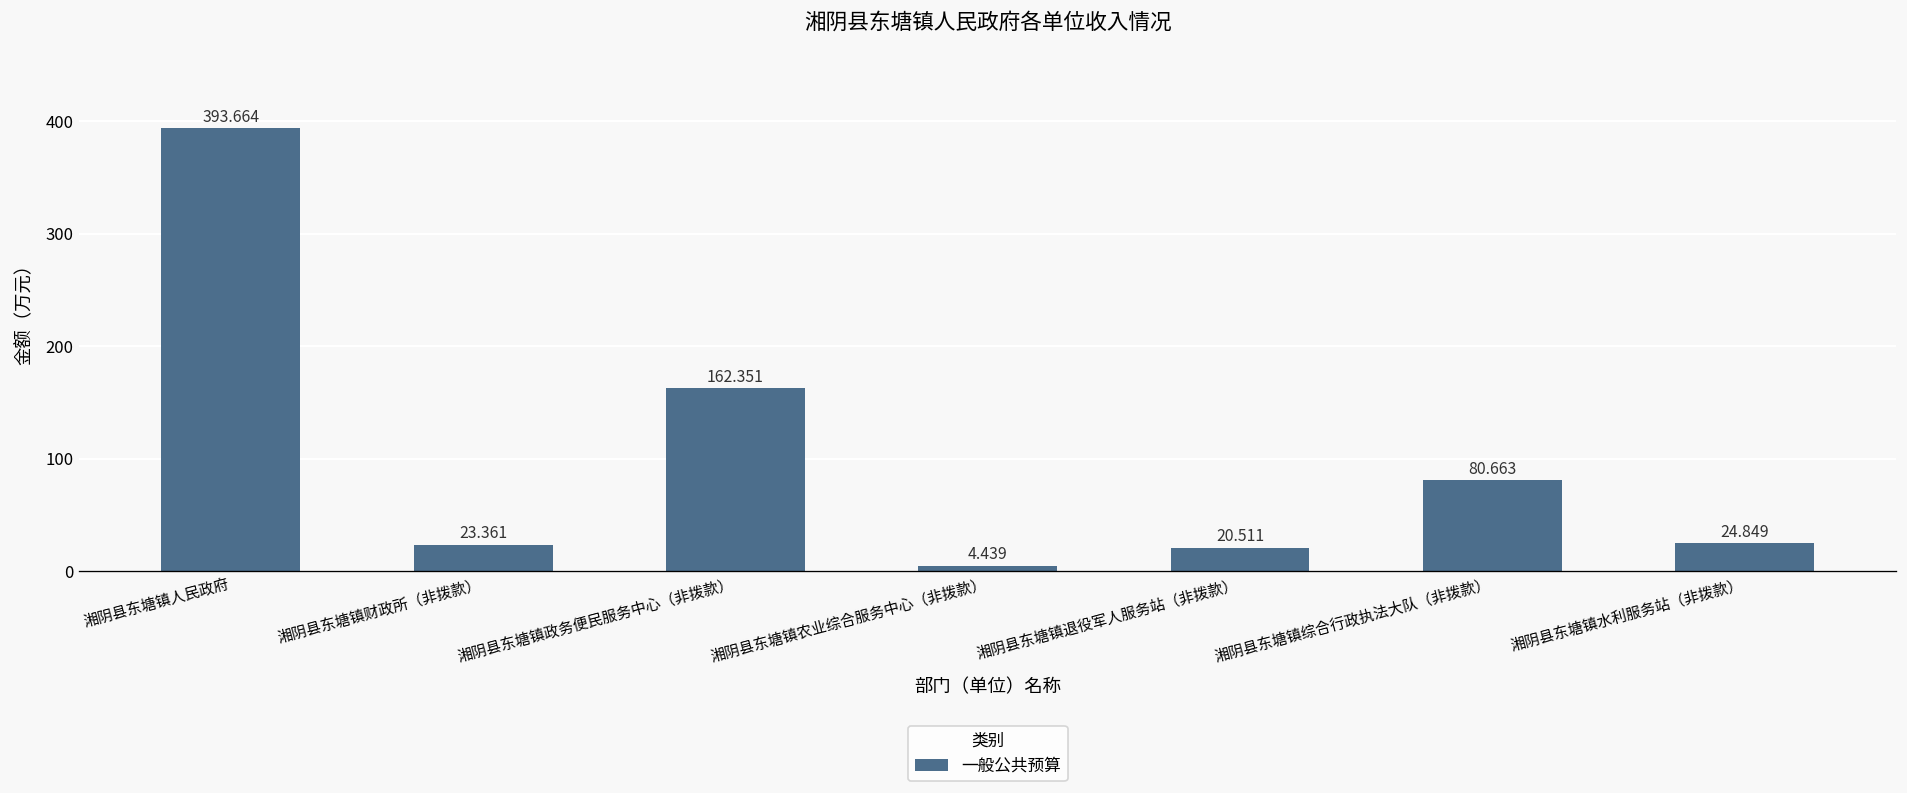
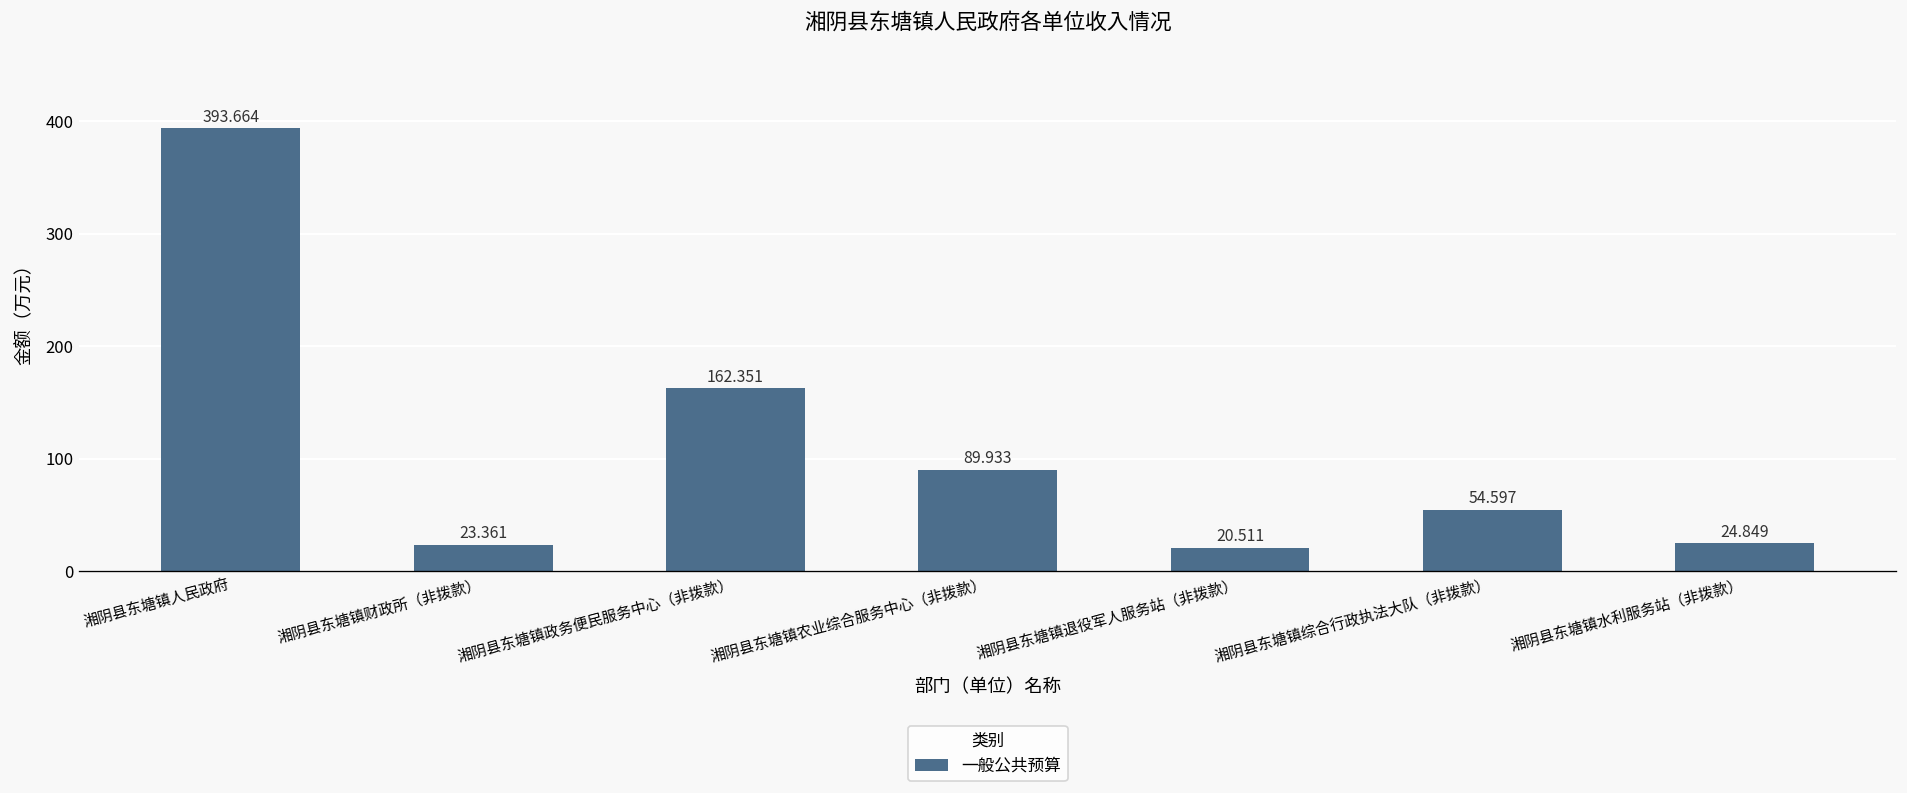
  {
    "湘阴县东塘镇人民政府": 393.664,
    "湘阴县东塘镇财政所（非拨款）": 23.361,
    "湘阴县东塘镇政务便民服务中心（非拨款）": 162.351,
-   "湘阴县东塘镇农业综合服务中心（非拨款）": 4.439,
+   "湘阴县东塘镇农业综合服务中心（非拨款）": 89.933,
    "湘阴县东塘镇退役军人服务站（非拨款）": 20.511,
-   "湘阴县东塘镇综合行政执法大队（非拨款）": 80.663,
+   "湘阴县东塘镇综合行政执法大队（非拨款）": 54.597,
    "湘阴县东塘镇水利服务站（非拨款）": 24.849
  }
